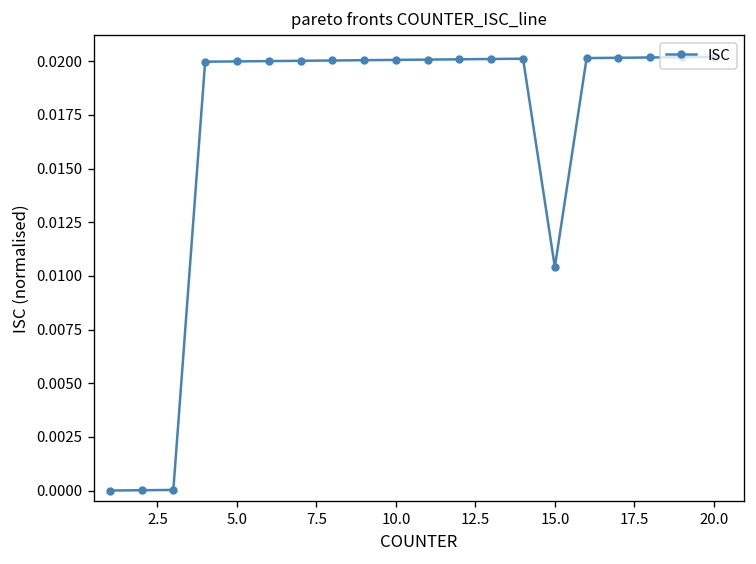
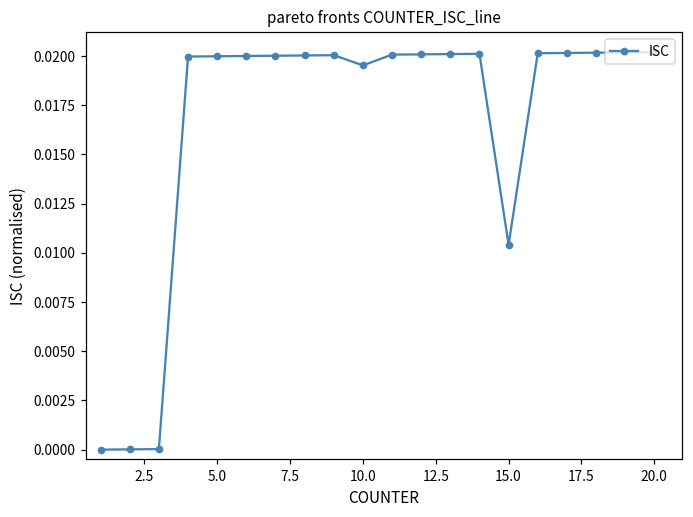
  {
    "5.0": 0.0200,
-   "10.0": 0.0201,
+   "10.0": 0.0195,
    "15.0": 0.0104
  }
